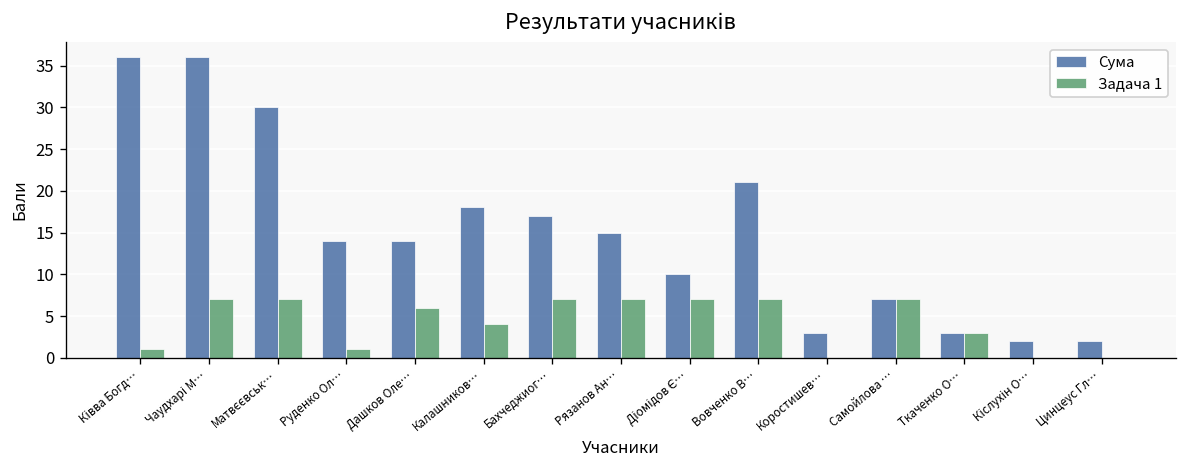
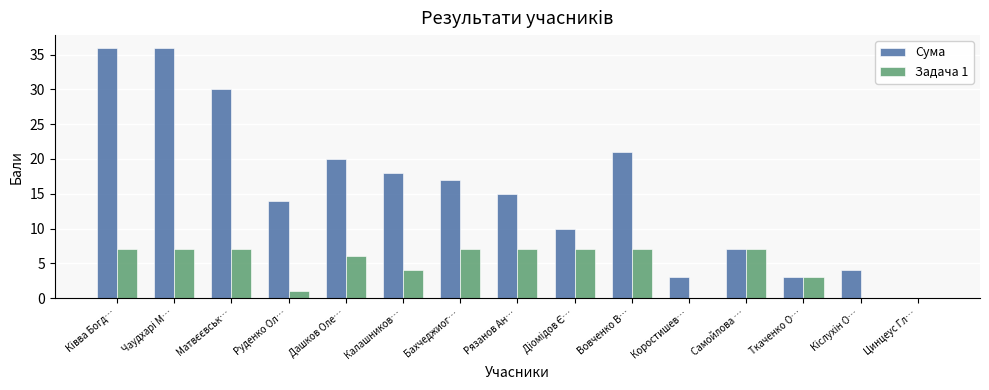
  {
    "Сума": {
      "Ківва Богд…": 36,
      "Чаудхарі М…": 36,
      "Матвєєвськ…": 30,
      "Руденко Ол…": 14,
-     "Дашков Оле…": 14,
+     "Дашков Оле…": 20,
      "Калашников…": 18,
      "Бахчеджиог…": 17,
      "Рязанов Ан…": 15,
      "Діомідов Є…": 10,
      "Вовченко В…": 21,
      "Коростишев…": 3,
      "Самойлова …": 7,
      "Ткаченко О…": 3,
-     "Кіслухін О…": 2,
-     "Цинцеус Гл…": 2
+     "Кіслухін О…": 4,
+     "Цинцеус Гл…": 0
    },
    "Задача 1": {
-     "Ківва Богд…": 1,
+     "Ківва Богд…": 7,
      "Чаудхарі М…": 7,
      "Матвєєвськ…": 7,
      "Руденко Ол…": 1,
      "Дашков Оле…": 6,
      "Калашников…": 4,
      "Бахчеджиог…": 7,
      "Рязанов Ан…": 7,
      "Діомідов Є…": 7,
      "Вовченко В…": 7,
      "Коростишев…": 0,
      "Самойлова …": 7,
      "Ткаченко О…": 3,
      "Кіслухін О…": 0,
      "Цинцеус Гл…": 0
    }
  }
